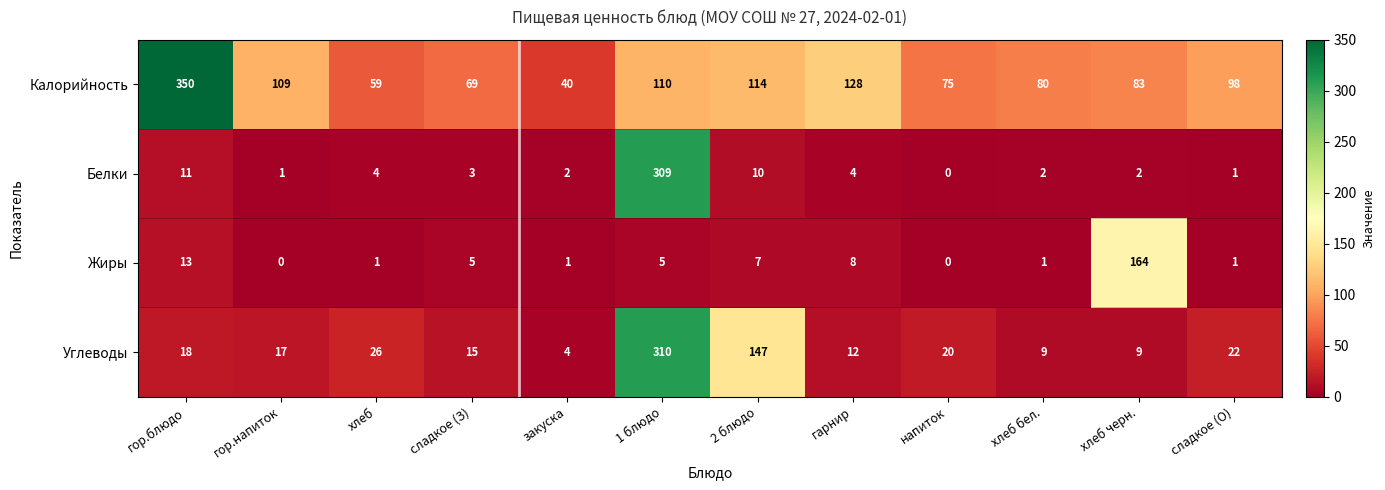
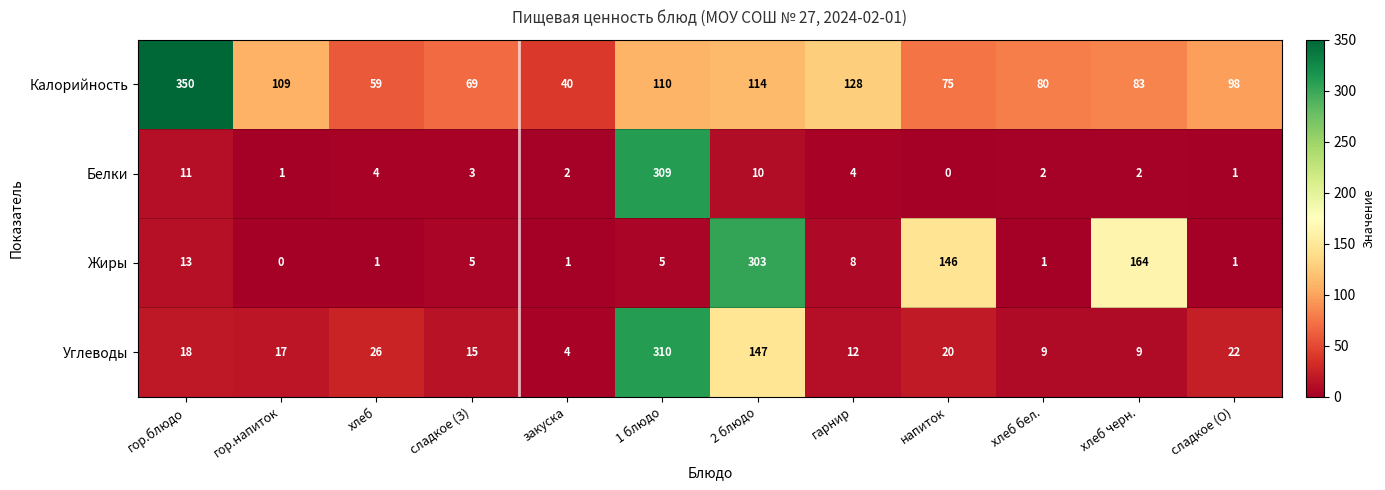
  {
    "Калорийность": {
      "гор.блюдо": 350,
      "гор.напиток": 109,
      "хлеб": 59,
      "сладкое (З)": 69,
      "закуска": 40,
      "1 блюдо": 110,
      "2 блюдо": 114,
      "гарнир": 128,
      "напиток": 75,
      "хлеб бел.": 80,
      "хлеб черн.": 83,
      "сладкое (О)": 98
    },
    "Белки": {
      "гор.блюдо": 11,
      "гор.напиток": 1,
      "хлеб": 4,
      "сладкое (З)": 3,
      "закуска": 2,
      "1 блюдо": 309,
      "2 блюдо": 10,
      "гарнир": 4,
      "напиток": 0,
      "хлеб бел.": 2,
      "хлеб черн.": 2,
      "сладкое (О)": 1
    },
    "Жиры": {
      "гор.блюдо": 13,
      "гор.напиток": 0,
      "хлеб": 1,
      "сладкое (З)": 5,
      "закуска": 1,
      "1 блюдо": 5,
-     "2 блюдо": 7,
+     "2 блюдо": 303,
      "гарнир": 8,
-     "напиток": 0,
+     "напиток": 146,
      "хлеб бел.": 1,
      "хлеб черн.": 164,
      "сладкое (О)": 1
    },
    "Углеводы": {
      "гор.блюдо": 18,
      "гор.напиток": 17,
      "хлеб": 26,
      "сладкое (З)": 15,
      "закуска": 4,
      "1 блюдо": 310,
      "2 блюдо": 147,
      "гарнир": 12,
      "напиток": 20,
      "хлеб бел.": 9,
      "хлеб черн.": 9,
      "сладкое (О)": 22
    }
  }
